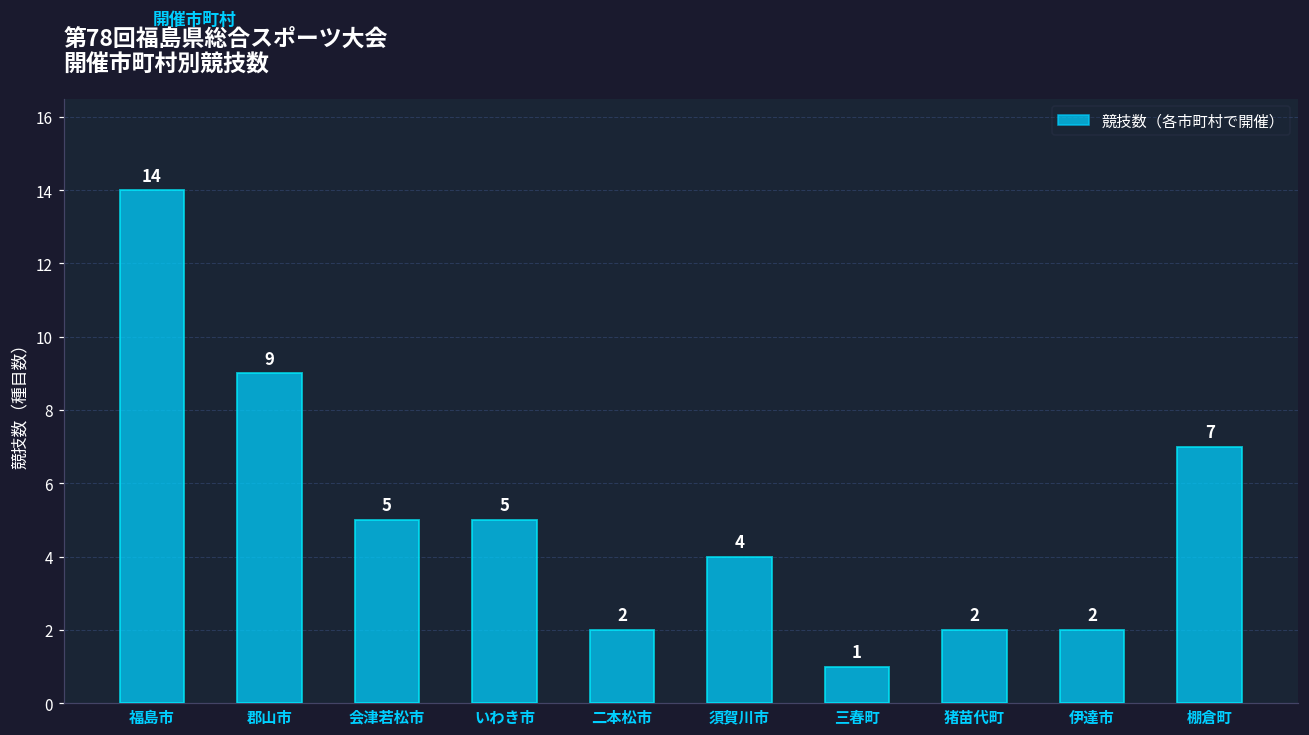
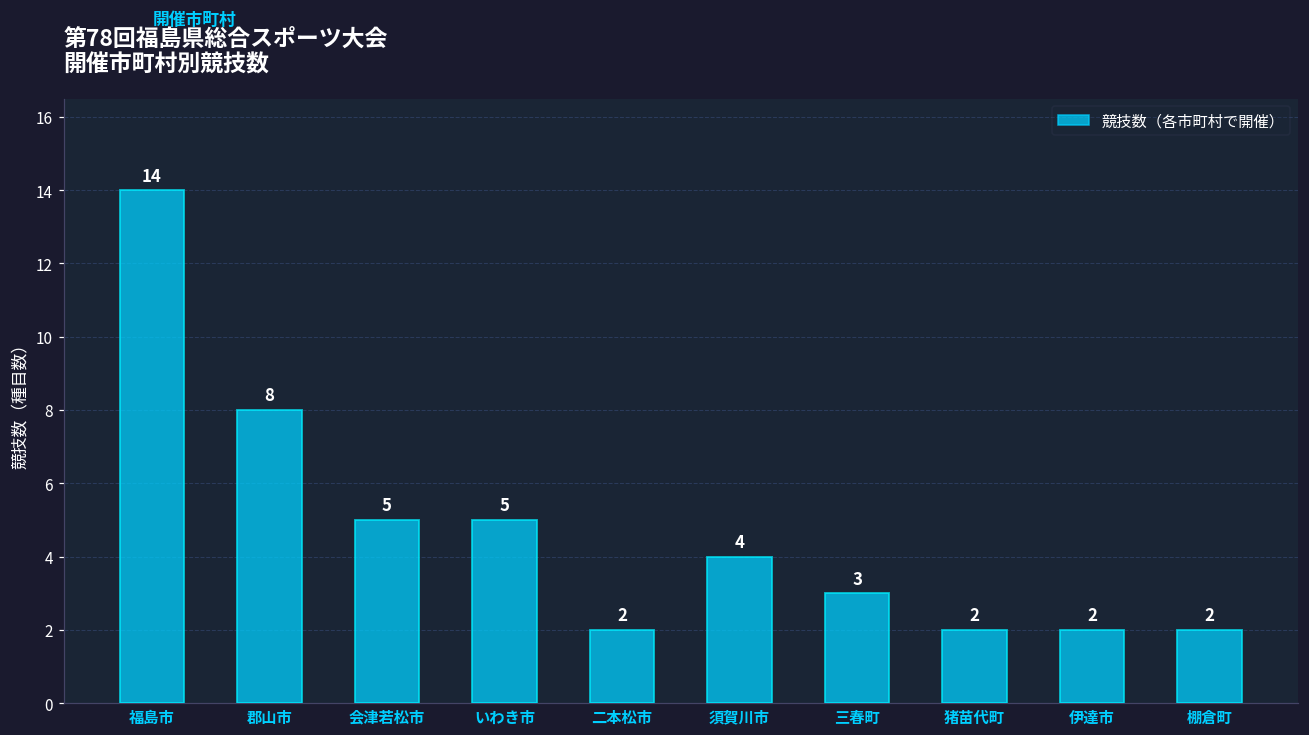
  {
    "福島市": 14,
-   "郡山市": 9,
+   "郡山市": 8,
    "会津若松市": 5,
    "いわき市": 5,
    "二本松市": 2,
    "須賀川市": 4,
-   "三春町": 1,
+   "三春町": 3,
    "猪苗代町": 2,
    "伊達市": 2,
-   "棚倉町": 7
+   "棚倉町": 2
  }
